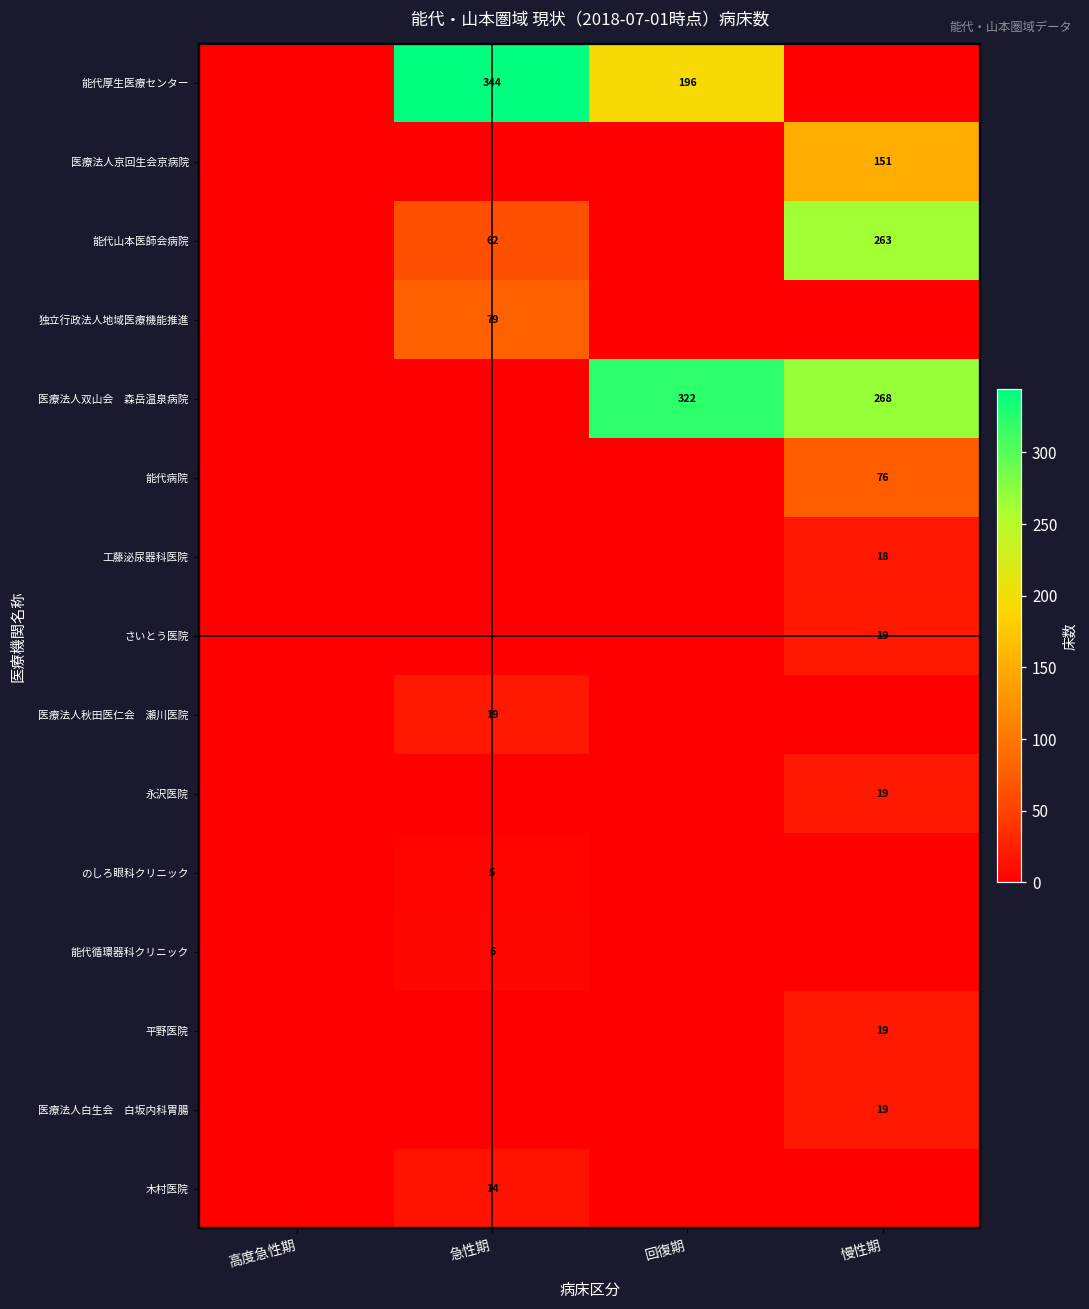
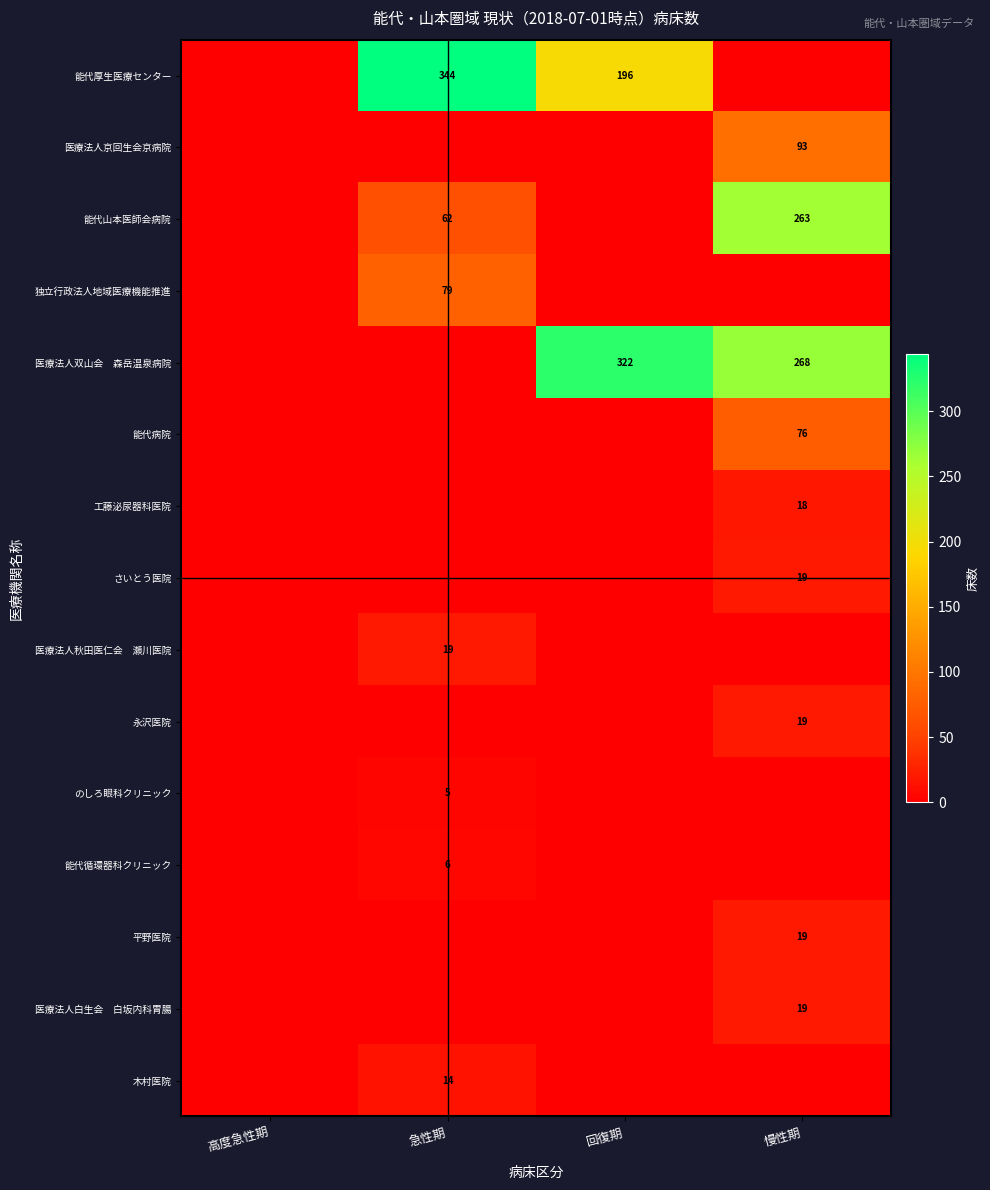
  {
    "能代厚生医療センター": {
      "急性期": 344,
      "回復期": 196
    },
    "医療法人京回生会京病院": {
-     "慢性期": 151
+     "慢性期": 93
    },
    "能代山本医師会病院": {
      "急性期": 62,
      "慢性期": 263
    },
    "独立行政法人地域医療機能推進": {
      "急性期": 79
    },
    "医療法人双山会 森岳温泉病院": {
      "回復期": 322,
      "慢性期": 268
    },
    "能代病院": {
      "慢性期": 76
    },
    "工藤泌尿器科医院": {
      "慢性期": 18
    },
    "さいとう医院": {
      "慢性期": 19
    },
    "医療法人秋田医仁会 瀬川医院": {
      "急性期": 19
    },
    "永沢医院": {
      "慢性期": 19
    },
    "のしろ眼科クリニック": {
      "急性期": 5
    },
    "能代循環器科クリニック": {
      "急性期": 6
    },
    "平野医院": {
      "慢性期": 19
    },
    "医療法人白生会 白坂内科胃腸": {
      "慢性期": 19
    },
    "木村医院": {
      "急性期": 14
    }
  }
